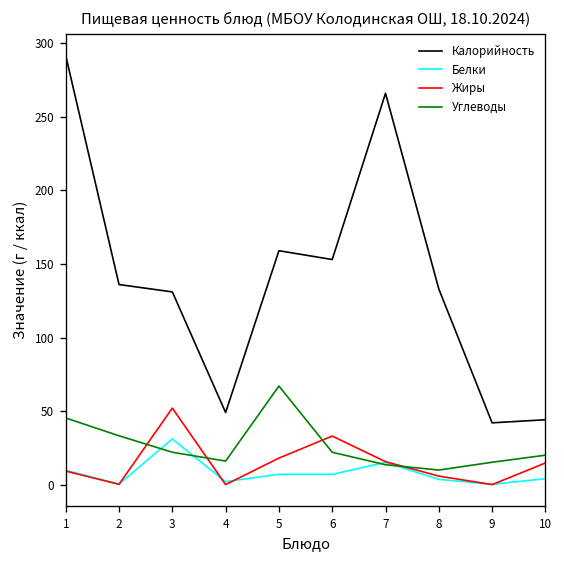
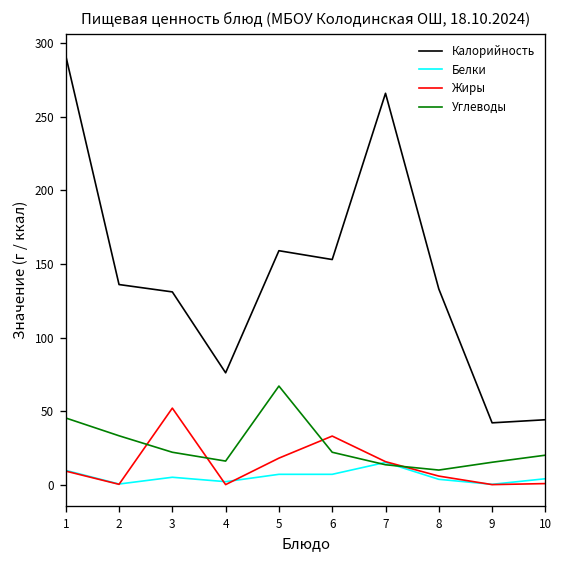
  {
    "Калорийность": {
      "1": 292,
      "2": 136,
      "3": 131,
-     "4": 49,
+     "4": 76,
      "5": 159,
      "6": 153,
      "7": 266,
      "8": 133,
      "9": 42,
      "10": 44
    },
    "Белки": {
-     "3": 31,
+     "3": 5,
      "5": 7,
      "6": 7,
      "8": 4,
      "10": 4
    },
    "Жиры": {
      "3": 52,
      "5": 18,
      "6": 33,
      "8": 6,
-     "10": 15
+     "10": 1
    },
    "Углеводы": {
      "1": 45,
      "2": 33,
      "3": 22,
      "4": 16,
      "5": 67,
      "6": 22,
      "8": 10,
      "9": 15,
      "10": 20
    }
  }
